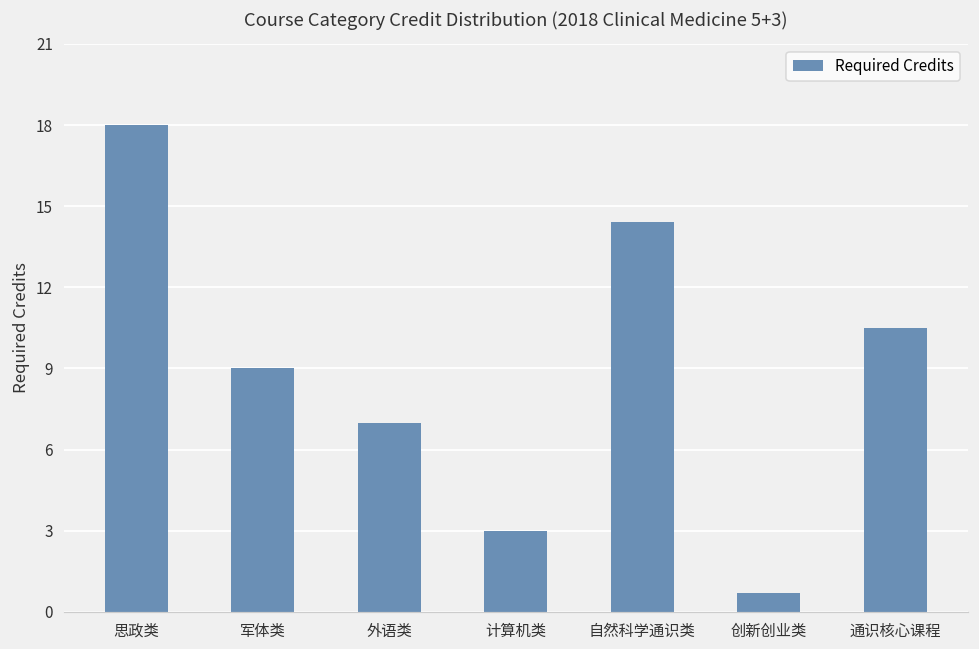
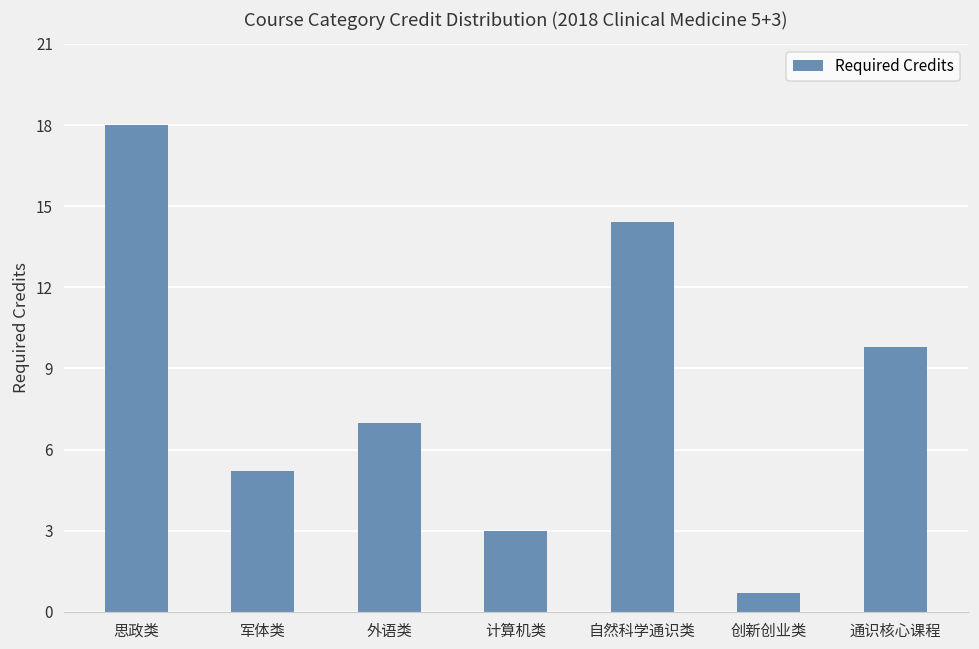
  {
    "思政类": 18.0,
-   "军体类": 9.0,
+   "军体类": 5.2,
    "外语类": 7.0,
    "计算机类": 3.0,
    "自然科学通识类": 14.4,
    "创新创业类": 0.7,
-   "通识核心课程": 10.5
+   "通识核心课程": 9.8
  }
